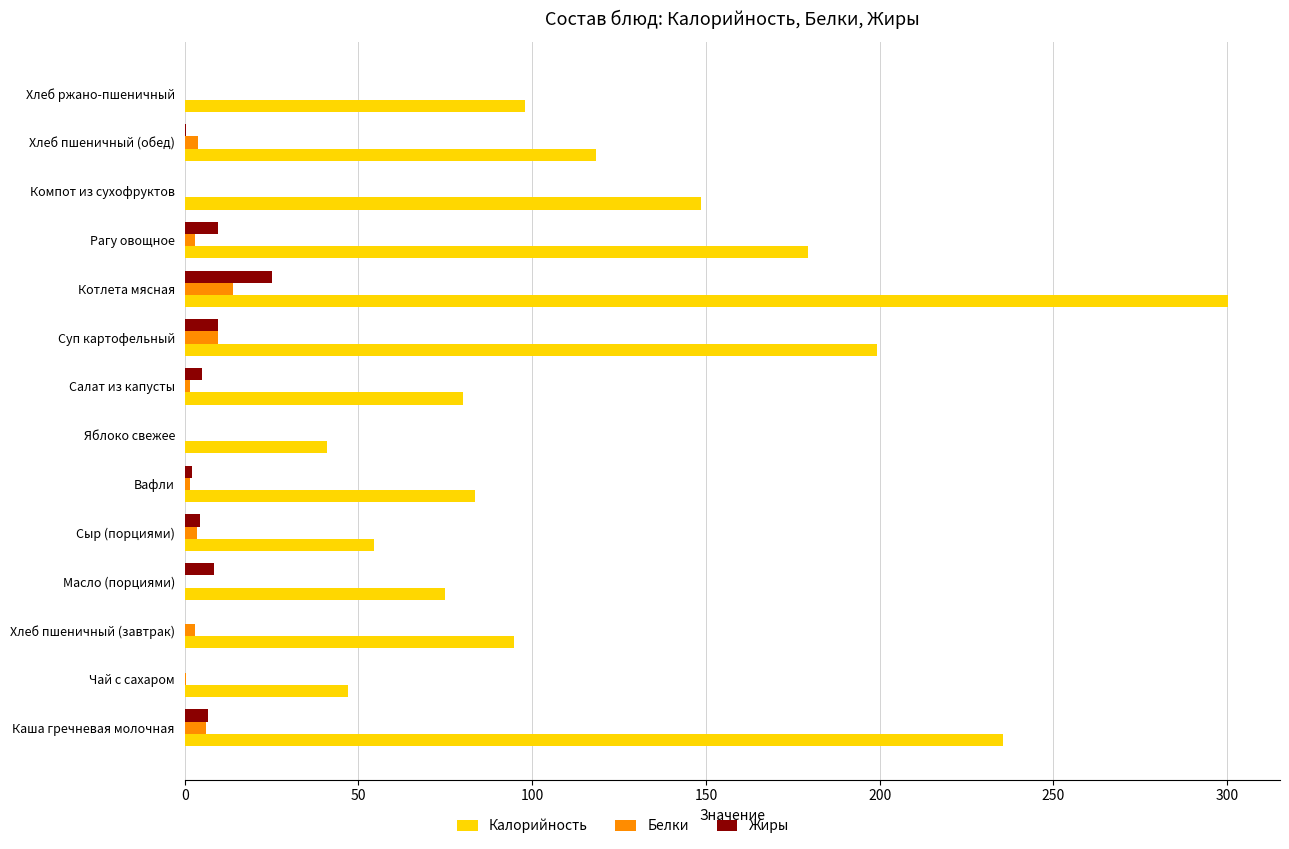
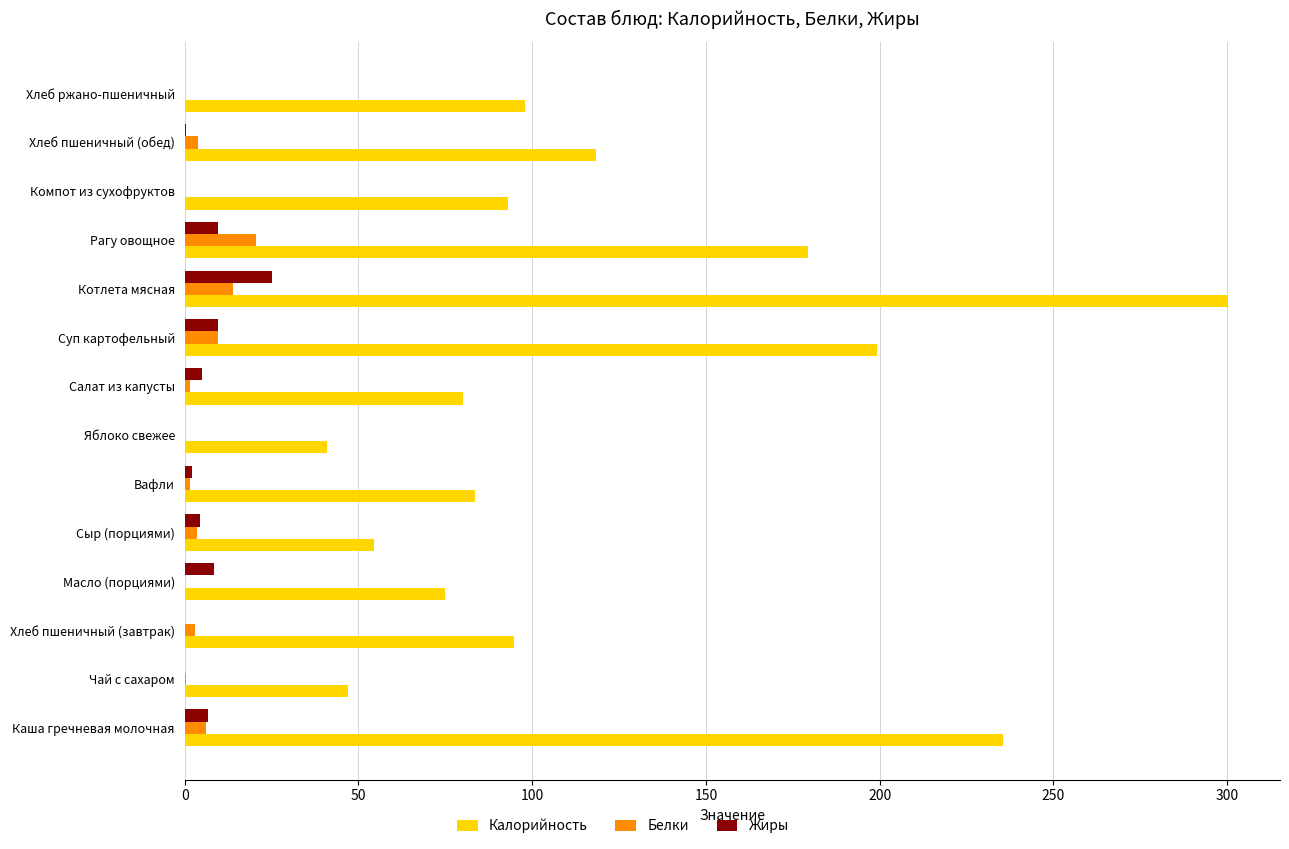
  {
    "Калорийность": {
      "Хлеб ржано-пшеничный": 98,
      "Хлеб пшеничный (обед)": 118,
-     "Компот из сухофруктов": 149,
+     "Компот из сухофруктов": 93,
      "Рагу овощное": 179,
      "Котлета мясная": 300,
      "Суп картофельный": 199,
      "Салат из капусты": 80,
      "Яблоко свежее": 41,
      "Вафли": 83,
      "Сыр (порциями)": 55,
      "Масло (порциями)": 75,
      "Хлеб пшеничный (завтрак)": 95,
      "Чай с сахаром": 47,
      "Каша гречневая молочная": 236
    },
    "Белки": {
      "Хлеб ржано-пшеничный": 0,
      "Хлеб пшеничный (обед)": 4,
      "Компот из сухофруктов": 0,
-     "Рагу овощное": 3,
+     "Рагу овощное": 20,
      "Котлета мясная": 14,
      "Суп картофельный": 10,
      "Салат из капусты": 2,
      "Яблоко свежее": 0,
      "Вафли": 2,
      "Сыр (порциями)": 4,
      "Хлеб пшеничный (завтрак)": 3,
      "Каша гречневая молочная": 6
    },
    "Жиры": {
      "Хлеб ржано-пшеничный": 0,
      "Компот из сухофруктов": 0,
      "Рагу овощное": 10,
      "Котлета мясная": 25,
      "Суп картофельный": 10,
      "Салат из капусты": 5,
      "Яблоко свежее": 0,
      "Вафли": 2,
      "Сыр (порциями)": 4,
      "Масло (порциями)": 8,
      "Чай с сахаром": 0,
      "Каша гречневая молочная": 7
    }
  }
